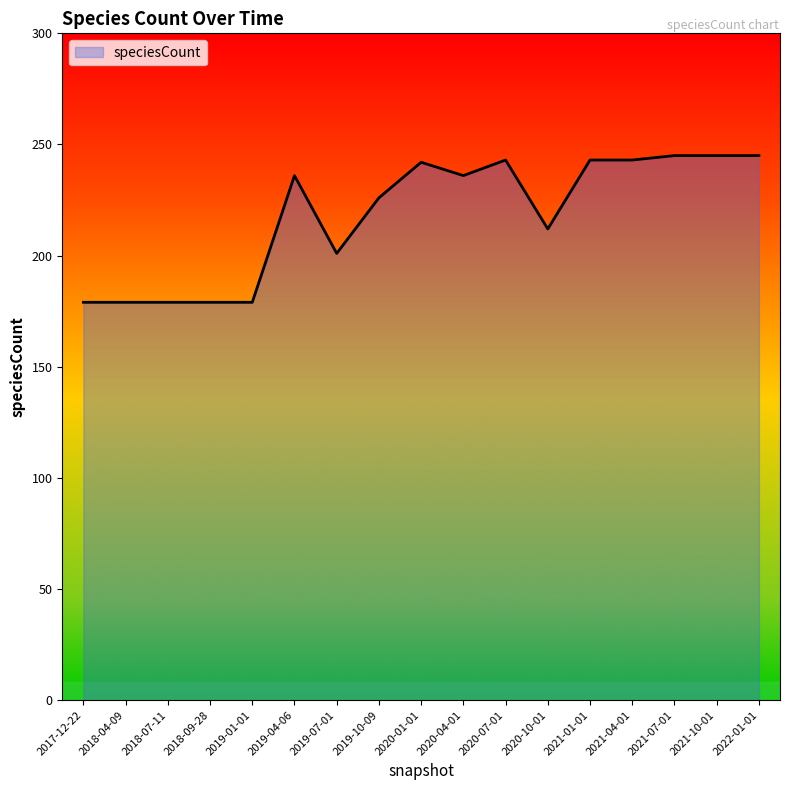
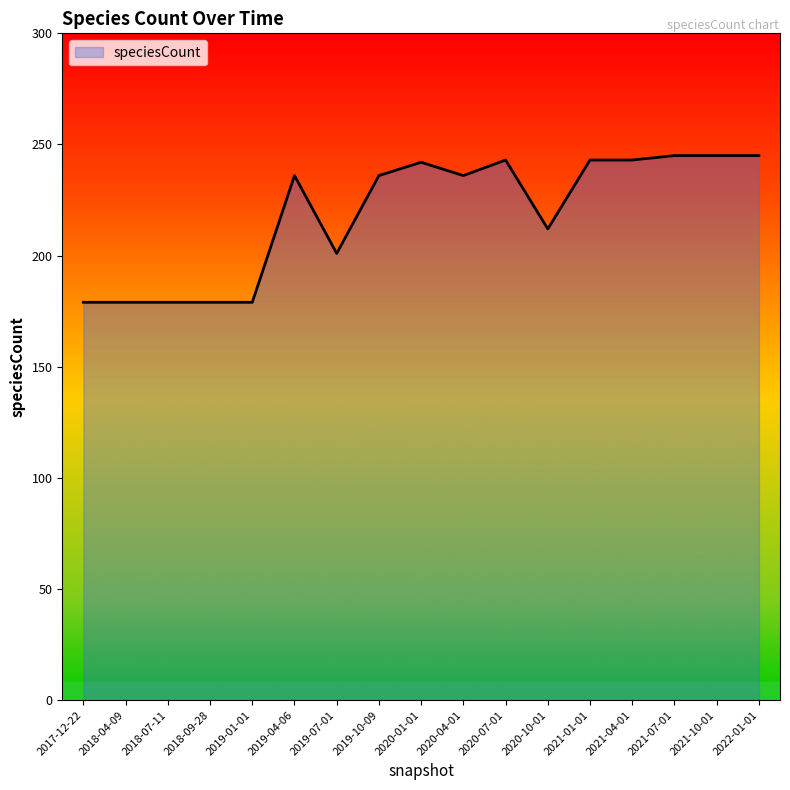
  {
    "2017-12-22": 179,
    "2018-04-09": 179,
    "2018-07-11": 179,
    "2018-09-28": 179,
    "2019-01-01": 179,
    "2019-04-06": 236,
    "2019-07-01": 201,
-   "2019-10-09": 226,
+   "2019-10-09": 236,
    "2020-01-01": 242,
    "2020-04-01": 236,
    "2020-07-01": 243,
    "2020-10-01": 212,
    "2021-01-01": 243,
    "2021-04-01": 243,
    "2021-07-01": 245,
    "2021-10-01": 245,
    "2022-01-01": 245
  }
